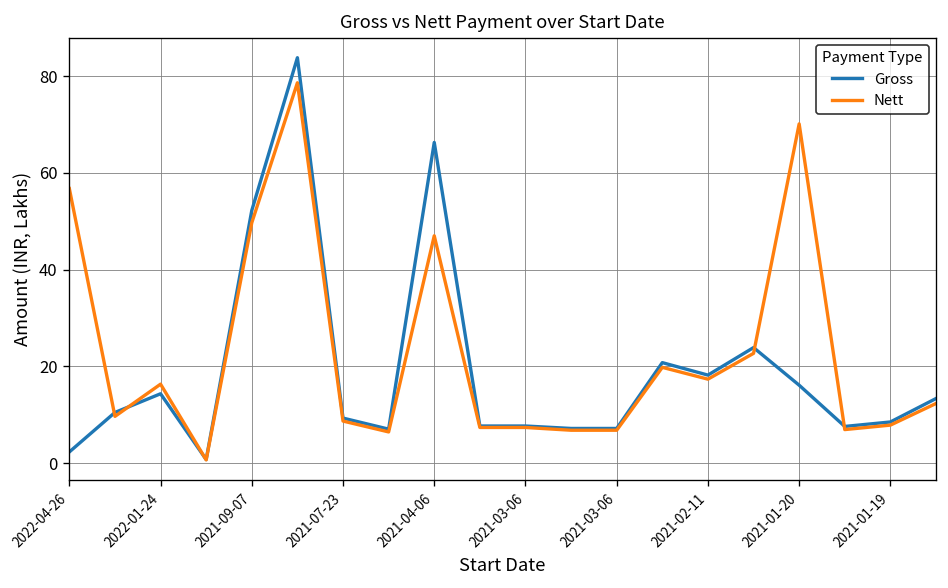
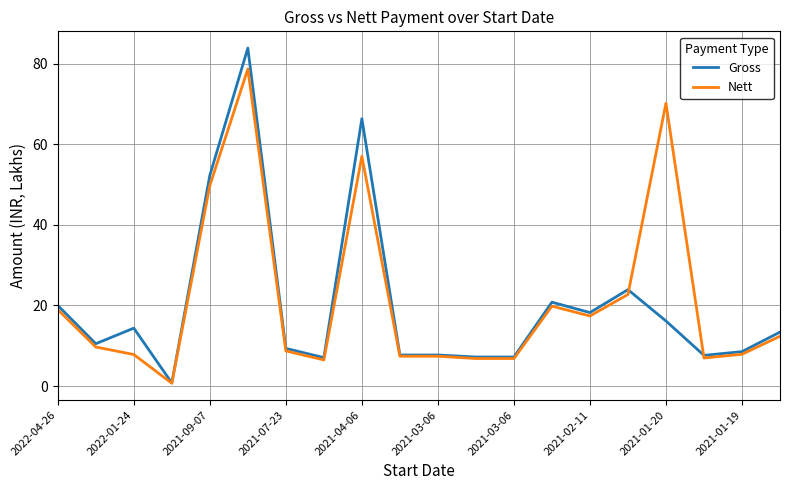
  {
    "Gross": {
-     "2022-04-26": 2,
+     "2022-04-26": 20,
      "2022-01-24": 14,
      "2021-04-06": 66,
      "2021-02-11": 18,
      "2021-01-20": 16
    },
    "Nett": {
-     "2022-04-26": 57,
-     "2022-01-24": 16,
-     "2021-04-06": 47,
+     "2022-04-26": 19,
+     "2022-01-24": 8,
+     "2021-04-06": 57,
      "2021-02-11": 17,
      "2021-01-20": 70
    }
  }
